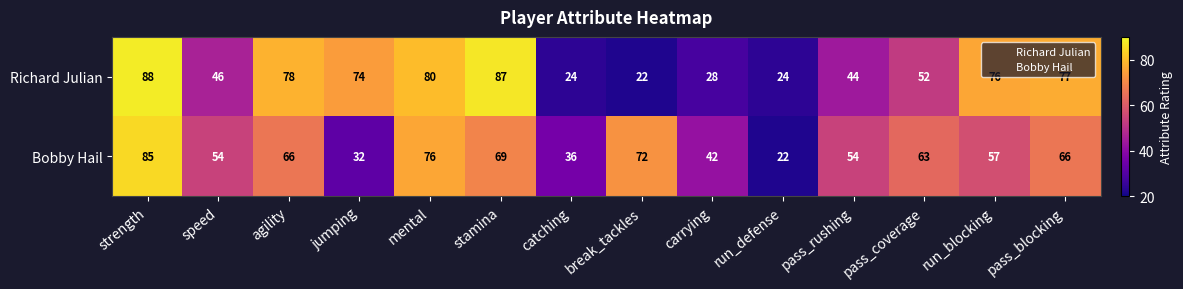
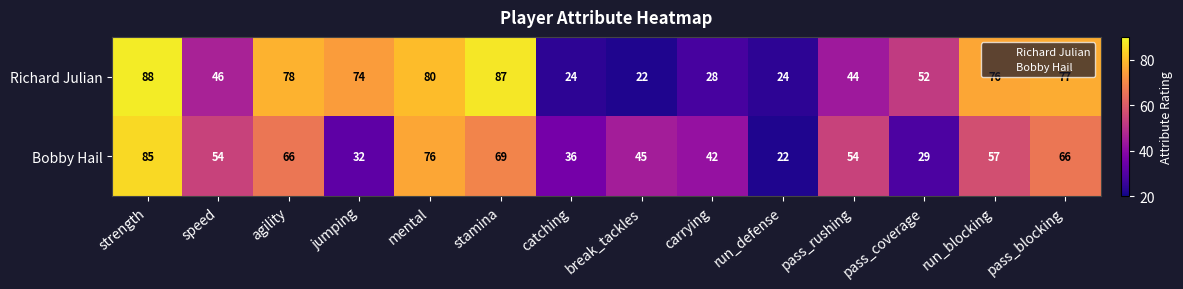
  {
    "Richard Julian": {
      "strength": 88,
      "speed": 46,
      "agility": 78,
      "jumping": 74,
      "mental": 80,
      "stamina": 87,
      "catching": 24,
      "break_tackles": 22,
      "carrying": 28,
      "run_defense": 24,
      "pass_rushing": 44,
      "pass_coverage": 52
    },
    "Bobby Hail": {
      "strength": 85,
      "speed": 54,
      "agility": 66,
      "jumping": 32,
      "mental": 76,
      "stamina": 69,
      "catching": 36,
-     "break_tackles": 72,
+     "break_tackles": 45,
      "carrying": 42,
      "run_defense": 22,
      "pass_rushing": 54,
-     "pass_coverage": 63,
+     "pass_coverage": 29,
      "run_blocking": 57,
      "pass_blocking": 66
    }
  }
